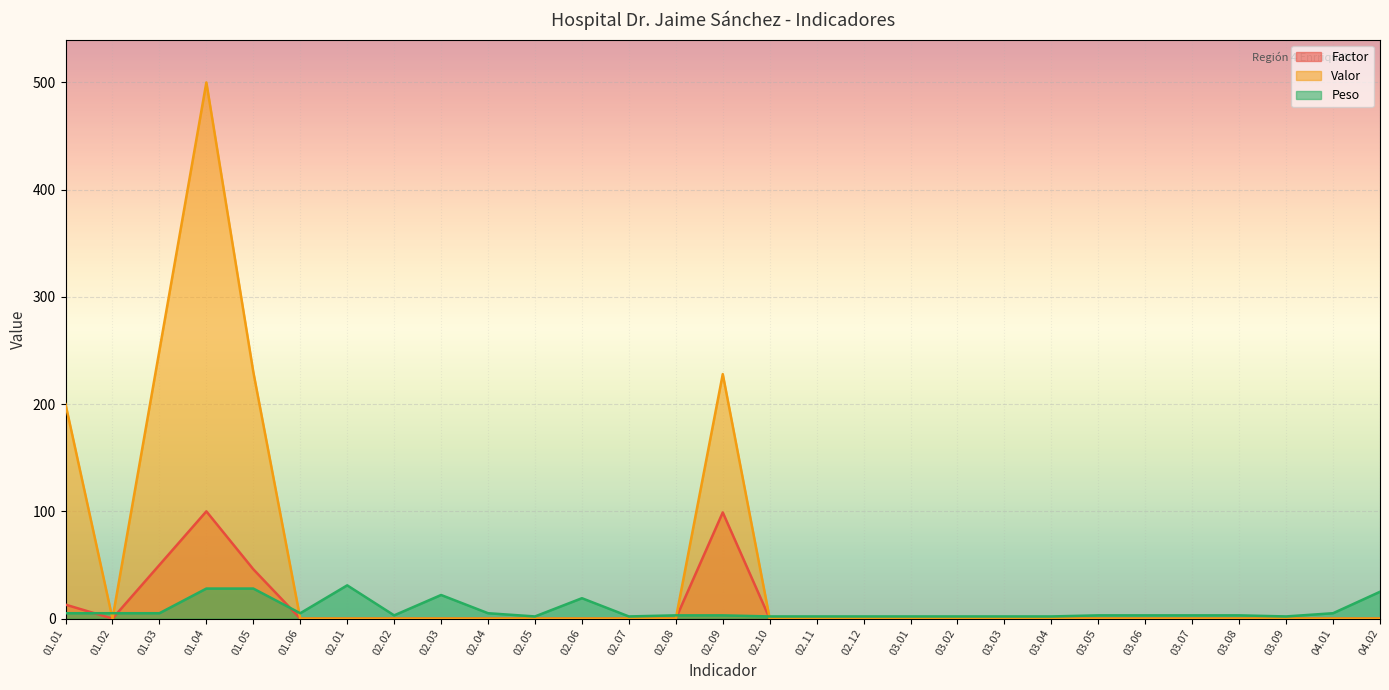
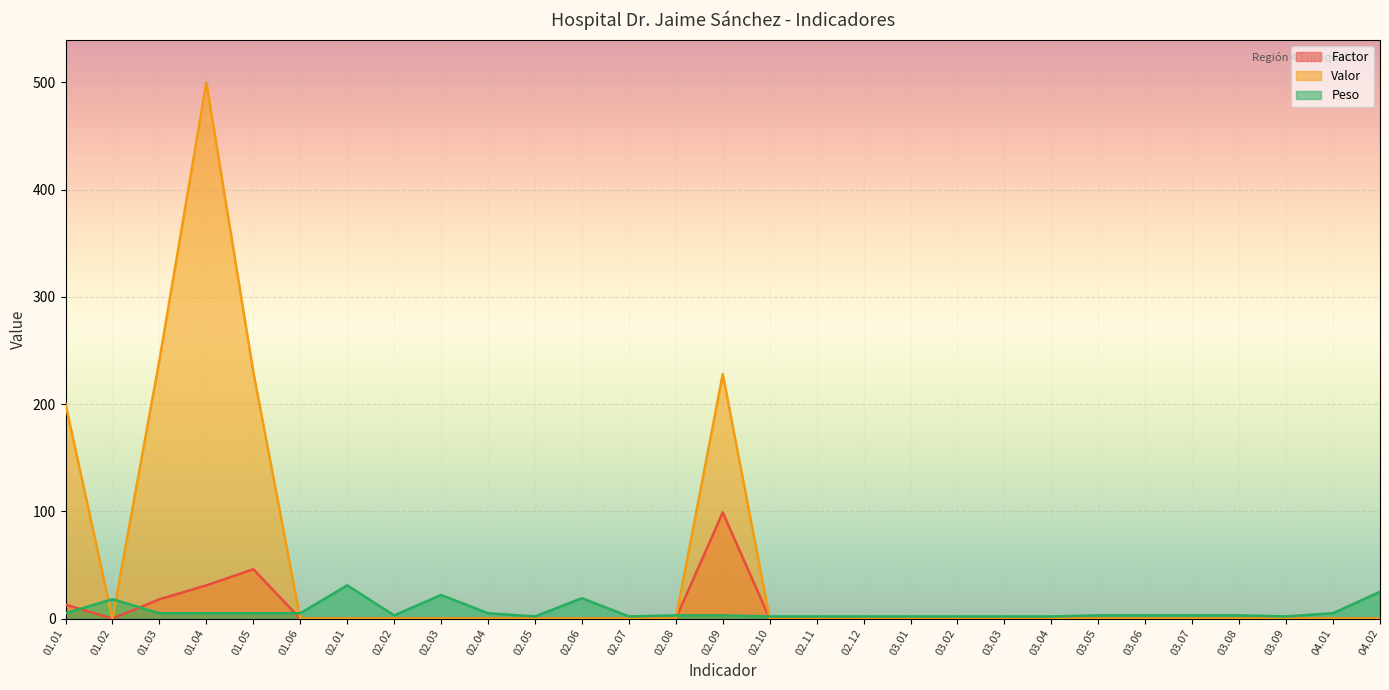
  {
    "Factor": {
      "01.01": 13,
-     "01.03": 50,
-     "01.04": 100,
+     "01.03": 18,
+     "01.04": 31,
      "01.05": 46,
      "02.09": 99
    },
    "Valor": {
      "01.01": 200,
-     "01.03": 250,
+     "01.03": 241,
      "01.04": 500,
      "01.05": 230,
      "02.09": 228
    },
    "Peso": {
      "01.01": 5,
-     "01.02": 5,
+     "01.02": 18,
      "01.03": 5,
-     "01.04": 28,
-     "01.05": 28,
+     "01.04": 5,
+     "01.05": 5,
      "01.06": 5,
      "02.01": 31,
      "02.02": 3,
      "02.03": 22,
      "02.04": 5,
      "02.06": 19,
      "02.08": 3,
      "02.09": 3,
      "03.05": 3,
      "03.06": 3,
      "03.07": 3,
      "03.08": 3,
      "04.01": 5,
      "04.02": 25
    }
  }
